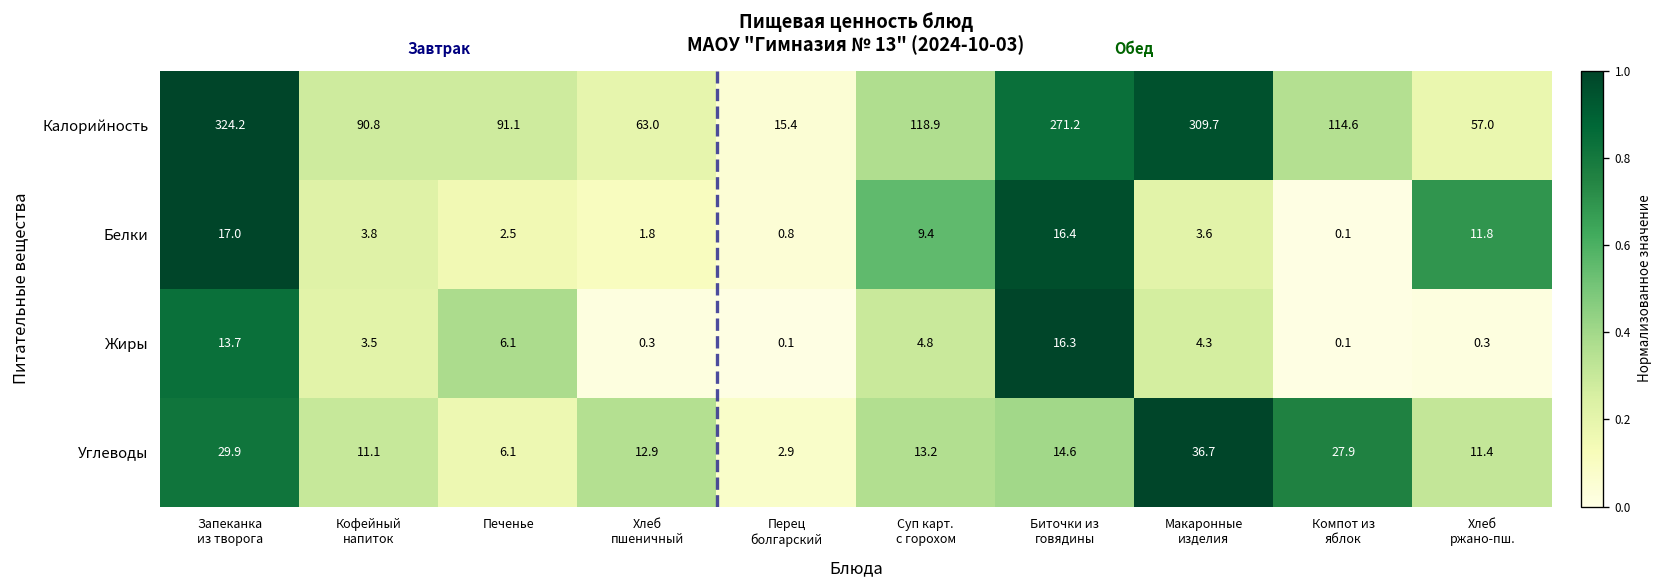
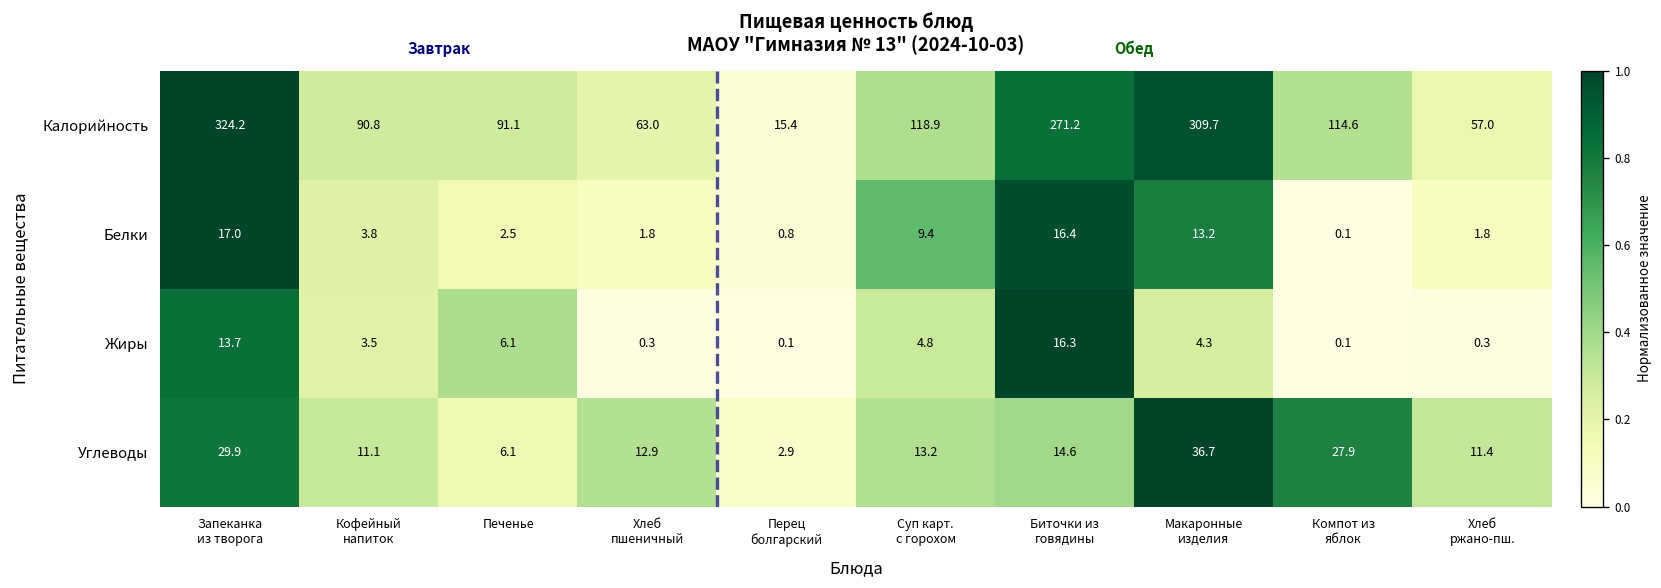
  {
    "Калорийность": {
      "Запеканка из творога": 324.2,
      "Кофейный напиток": 90.8,
      "Печенье": 91.1,
      "Хлеб пшеничный": 63.0,
      "Перец болгарский": 15.4,
      "Суп карт. с горохом": 118.9,
      "Биточки из говядины": 271.2,
      "Макаронные изделия": 309.7,
      "Компот из яблок": 114.6,
      "Хлеб ржано-пш.": 57.0
    },
    "Белки": {
      "Запеканка из творога": 17.0,
      "Кофейный напиток": 3.8,
      "Печенье": 2.5,
      "Хлеб пшеничный": 1.8,
      "Перец болгарский": 0.8,
      "Суп карт. с горохом": 9.4,
      "Биточки из говядины": 16.4,
-     "Макаронные изделия": 3.6,
+     "Макаронные изделия": 13.2,
      "Компот из яблок": 0.1,
-     "Хлеб ржано-пш.": 11.8
+     "Хлеб ржано-пш.": 1.8
    },
    "Жиры": {
      "Запеканка из творога": 13.7,
      "Кофейный напиток": 3.5,
      "Печенье": 6.1,
      "Хлеб пшеничный": 0.3,
      "Перец болгарский": 0.1,
      "Суп карт. с горохом": 4.8,
      "Биточки из говядины": 16.3,
      "Макаронные изделия": 4.3,
      "Компот из яблок": 0.1,
      "Хлеб ржано-пш.": 0.3
    },
    "Углеводы": {
      "Запеканка из творога": 29.9,
      "Кофейный напиток": 11.1,
      "Печенье": 6.1,
      "Хлеб пшеничный": 12.9,
      "Перец болгарский": 2.9,
      "Суп карт. с горохом": 13.2,
      "Биточки из говядины": 14.6,
      "Макаронные изделия": 36.7,
      "Компот из яблок": 27.9,
      "Хлеб ржано-пш.": 11.4
    }
  }
